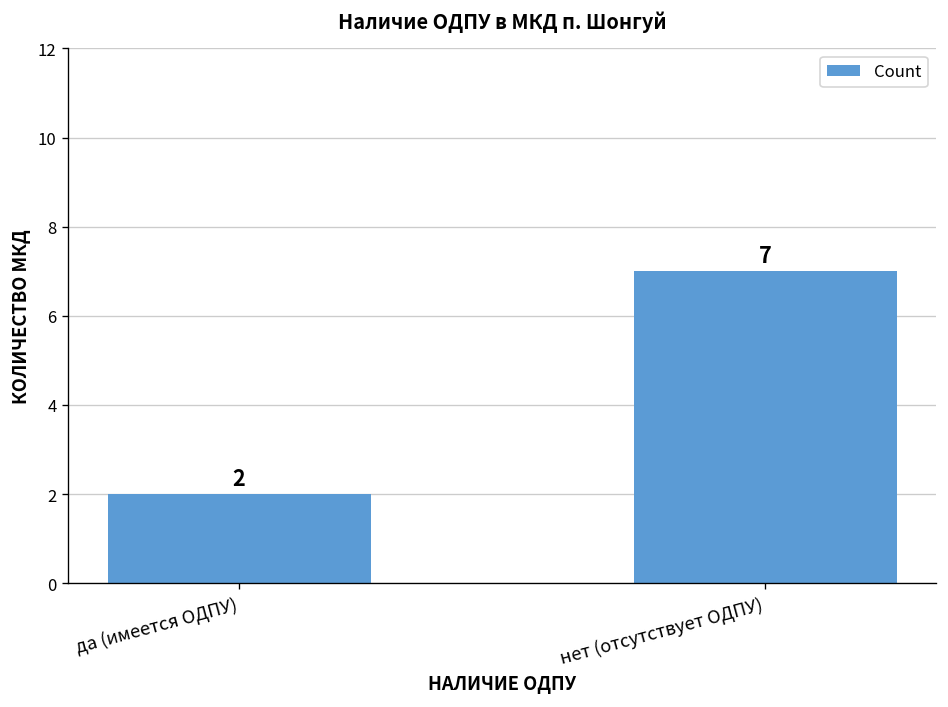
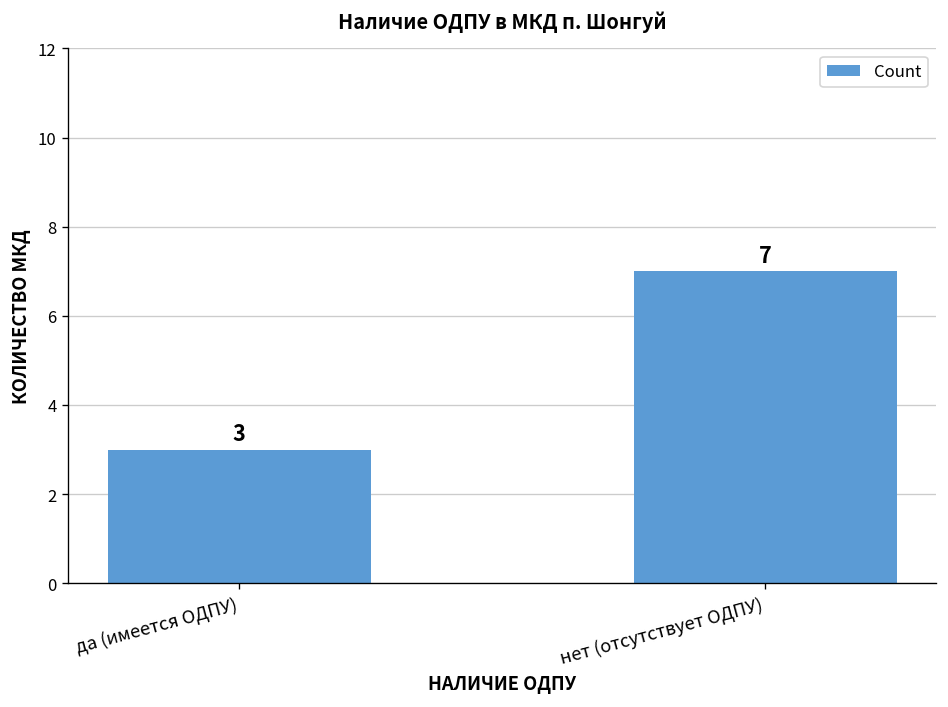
  {
-   "да (имеется ОДПУ)": 2,
+   "да (имеется ОДПУ)": 3,
    "нет (отсутствует ОДПУ)": 7
  }
